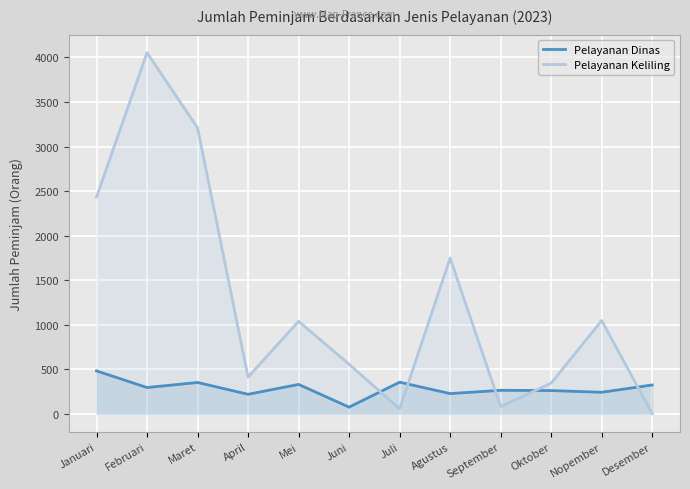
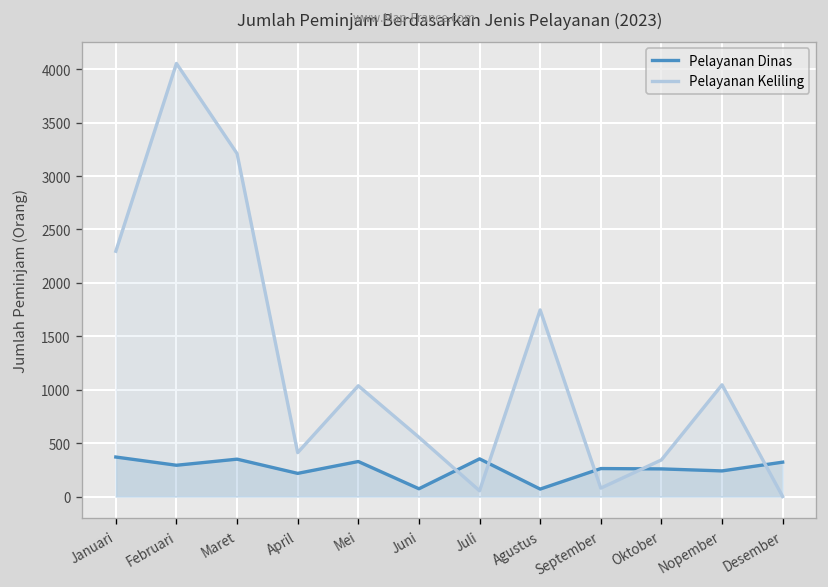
  {
    "Pelayanan Dinas": {
-     "Januari": 500,
+     "Januari": 400,
      "Februari": 300,
      "Maret": 400,
      "April": 200,
      "Mei": 300,
      "Juni": 100,
      "Juli": 400,
-     "Agustus": 200,
+     "Agustus": 100,
      "September": 300,
      "Oktober": 300,
      "Nopember": 200,
      "Desember": 300
    },
    "Pelayanan Keliling": {
-     "Januari": 2400,
+     "Januari": 2300,
      "Februari": 4100,
      "Maret": 3200,
      "April": 400,
      "Mei": 1000,
      "Juni": 600,
      "Juli": 100,
      "Agustus": 1700,
      "September": 100,
      "Oktober": 300,
      "Nopember": 1000,
      "Desember": 0
    }
  }
